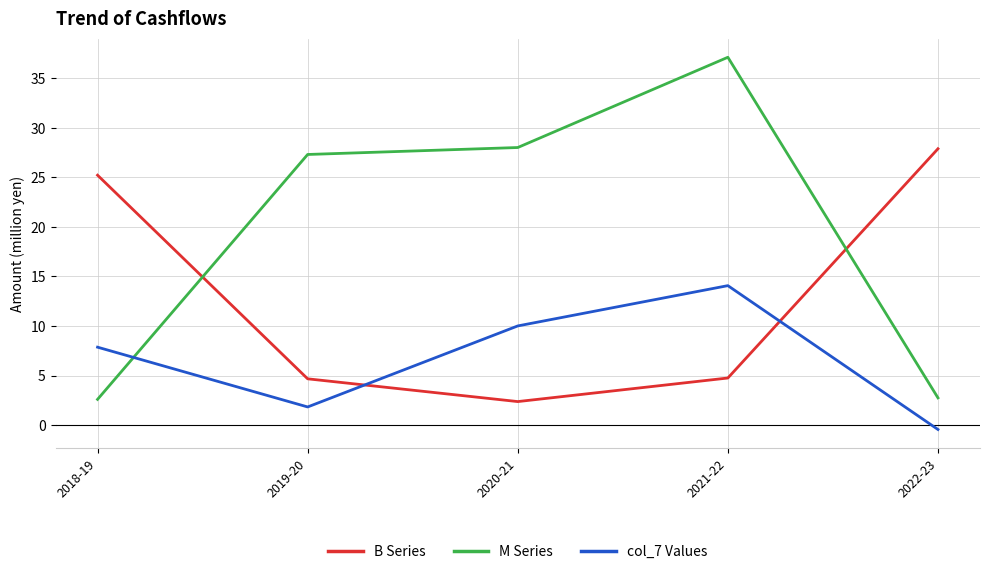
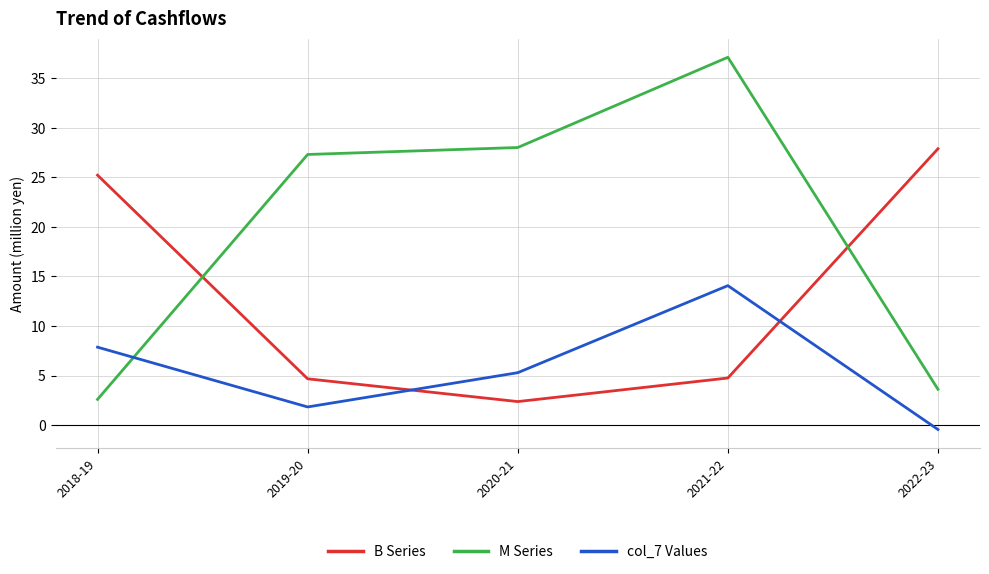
  {
    "B Series": {
      "2018-19": 25,
      "2019-20": 5,
      "2020-21": 2,
      "2021-22": 5,
      "2022-23": 28
    },
    "M Series": {
      "2018-19": 3,
      "2019-20": 27,
      "2020-21": 28,
      "2021-22": 37,
-     "2022-23": 3
+     "2022-23": 4
    },
    "col_7 Values": {
      "2018-19": 8,
      "2019-20": 2,
-     "2020-21": 10,
+     "2020-21": 5,
      "2021-22": 14,
      "2022-23": 0
    }
  }
